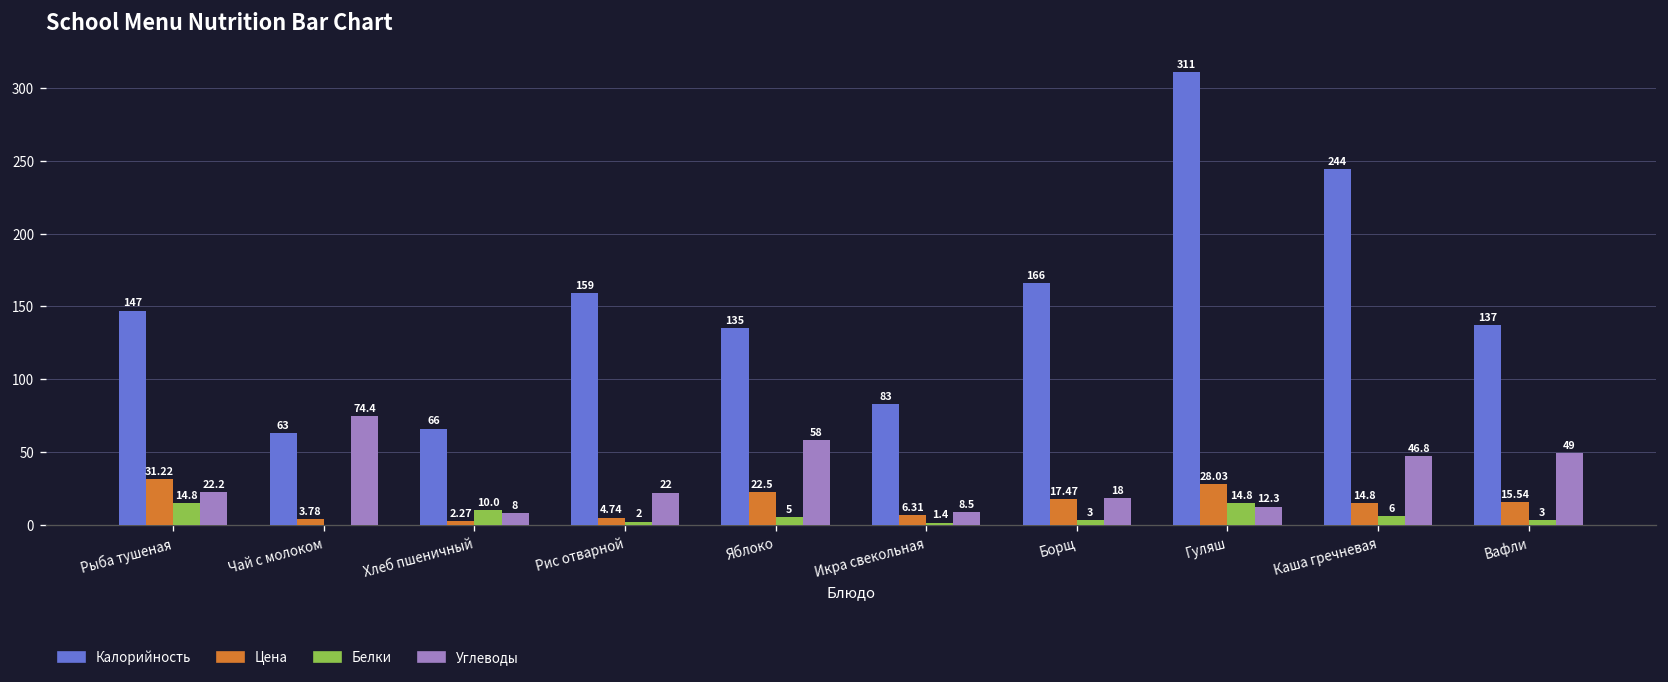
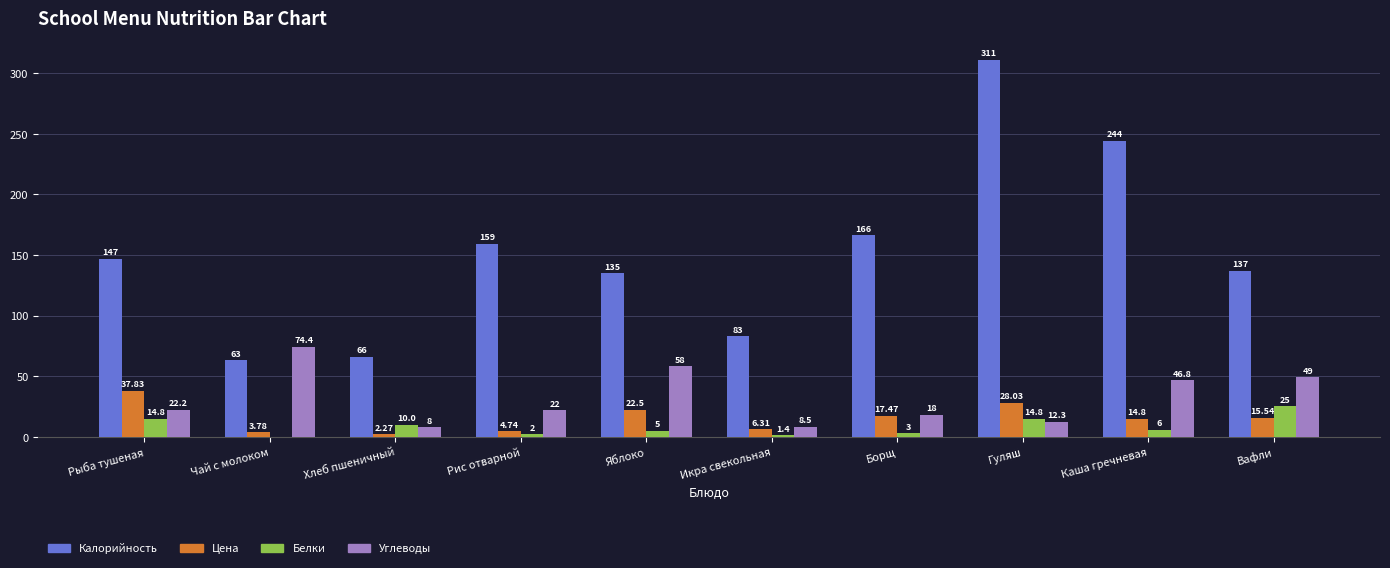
  {
    "Калорийность": {
      "Рыба тушеная": 147,
      "Чай с молоком": 63,
      "Хлеб пшеничный": 66,
      "Рис отварной": 159,
      "Яблоко": 135,
      "Икра свекольная": 83,
      "Борщ": 166,
      "Гуляш": 311,
      "Каша гречневая": 244,
      "Вафли": 137
    },
    "Цена": {
-     "Рыба тушеная": 31.22,
+     "Рыба тушеная": 37.83,
      "Чай с молоком": 3.78,
      "Хлеб пшеничный": 2.27,
      "Рис отварной": 4.74,
      "Яблоко": 22.5,
      "Икра свекольная": 6.31,
      "Борщ": 17.47,
      "Гуляш": 28.03,
      "Каша гречневая": 14.8,
      "Вафли": 15.54
    },
    "Белки": {
      "Рыба тушеная": 14.8,
      "Хлеб пшеничный": 10.0,
      "Рис отварной": 2,
      "Яблоко": 5,
      "Икра свекольная": 1.4,
      "Борщ": 3,
      "Гуляш": 14.8,
      "Каша гречневая": 6,
-     "Вафли": 3
+     "Вафли": 25
    },
    "Углеводы": {
      "Рыба тушеная": 22.2,
      "Чай с молоком": 74.4,
      "Хлеб пшеничный": 8,
      "Рис отварной": 22,
      "Яблоко": 58,
      "Икра свекольная": 8.5,
      "Борщ": 18,
      "Гуляш": 12.3,
      "Каша гречневая": 46.8,
      "Вафли": 49
    }
  }
